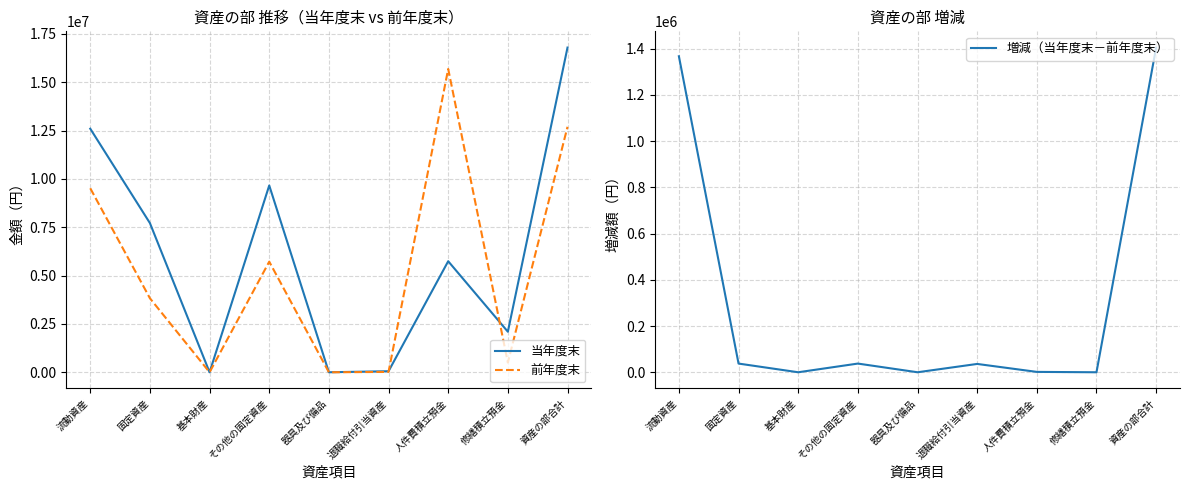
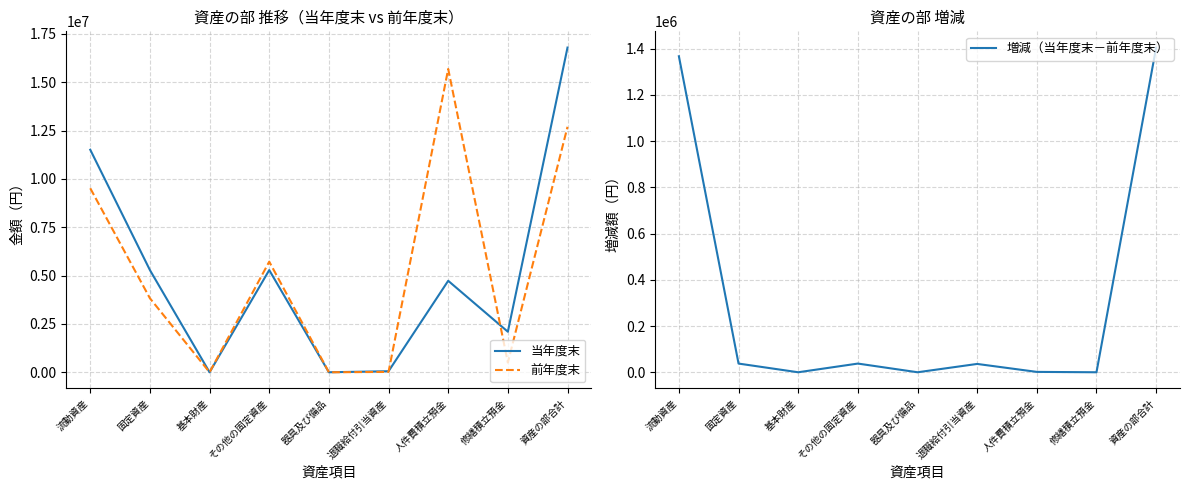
  {
    "資産の部 推移（当年度末 vs 前年度末）": {
      "当年度末": {
-       "流動資産": 12600000,
-       "固定資産": 7700000,
-       "その他の固定資産": 9700000,
-       "人件費積立預金": 5700000,
+       "流動資産": 11500000,
+       "固定資産": 5300000,
+       "その他の固定資産": 5300000,
+       "人件費積立預金": 4700000,
        "修繕積立預金": 2100000,
        "資産の部合計": 16800000
      },
      "前年度末": {
        "流動資産": 9500000,
        "固定資産": 3800000,
        "その他の固定資産": 5700000,
        "人件費積立預金": 15700000,
        "資産の部合計": 12700000
      }
    },
    "資産の部 増減": {
      "流動資産": 1370000,
      "固定資産": 40000,
      "基本財産": 0,
      "その他の固定資産": 40000,
      "器具及び備品": 0,
      "退職給付引当資産": 40000,
      "人件費積立預金": 0,
      "修繕積立預金": 0
    }
  }
